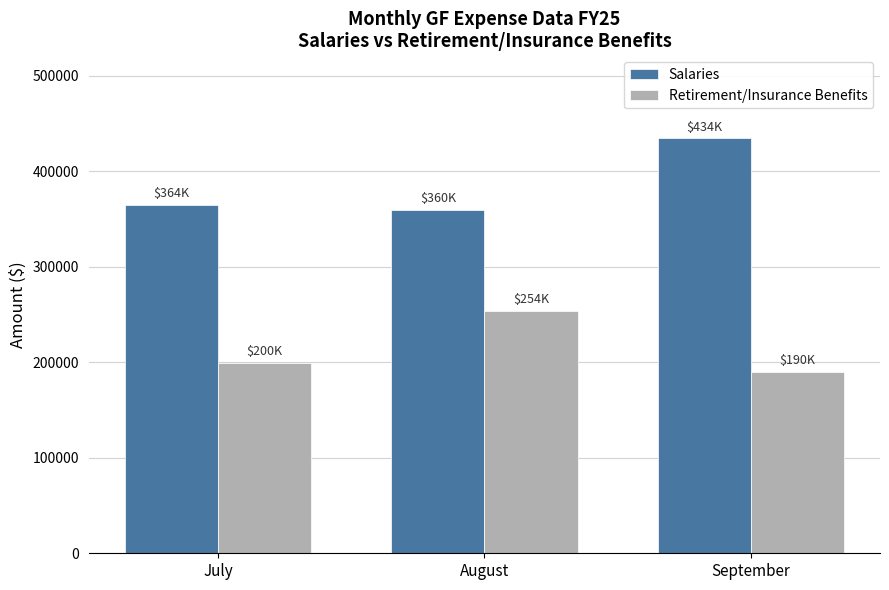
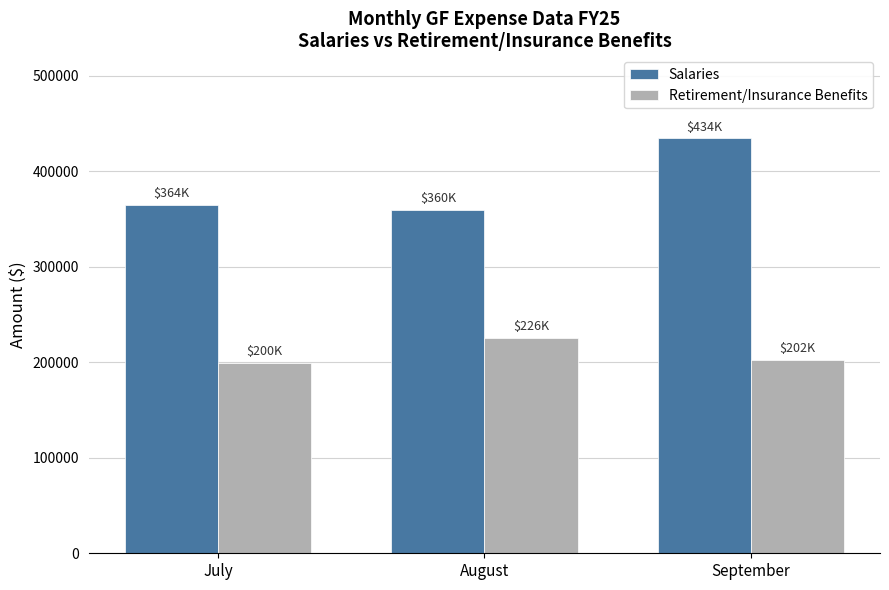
  {
    "Salaries": {
      "July": "$364K",
      "August": "$360K",
      "September": "$434K"
    },
    "Retirement/Insurance Benefits": {
      "July": "$200K",
-     "August": "$254K",
-     "September": "$190K"
+     "August": "$226K",
+     "September": "$202K"
    }
  }
